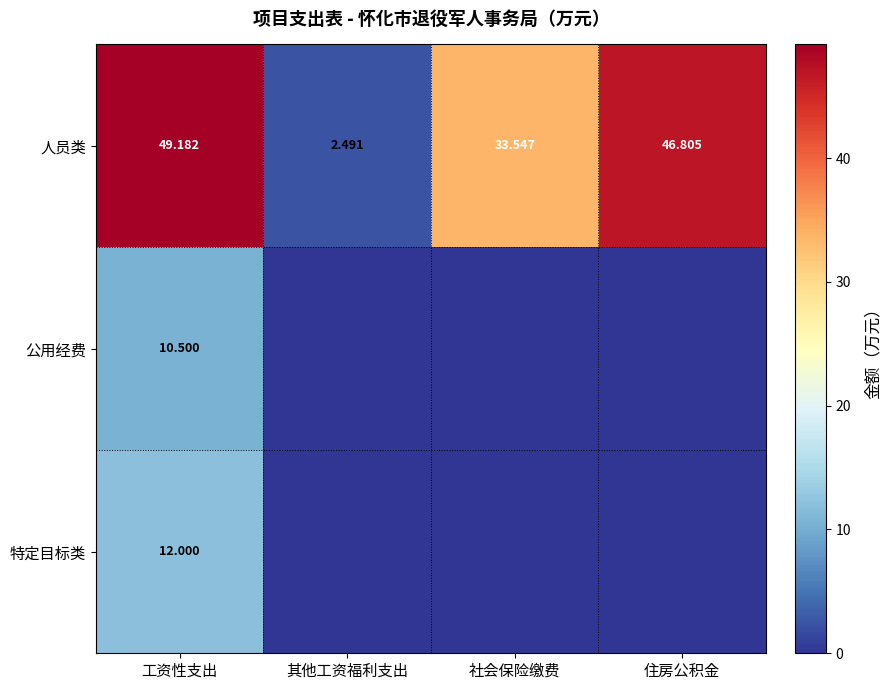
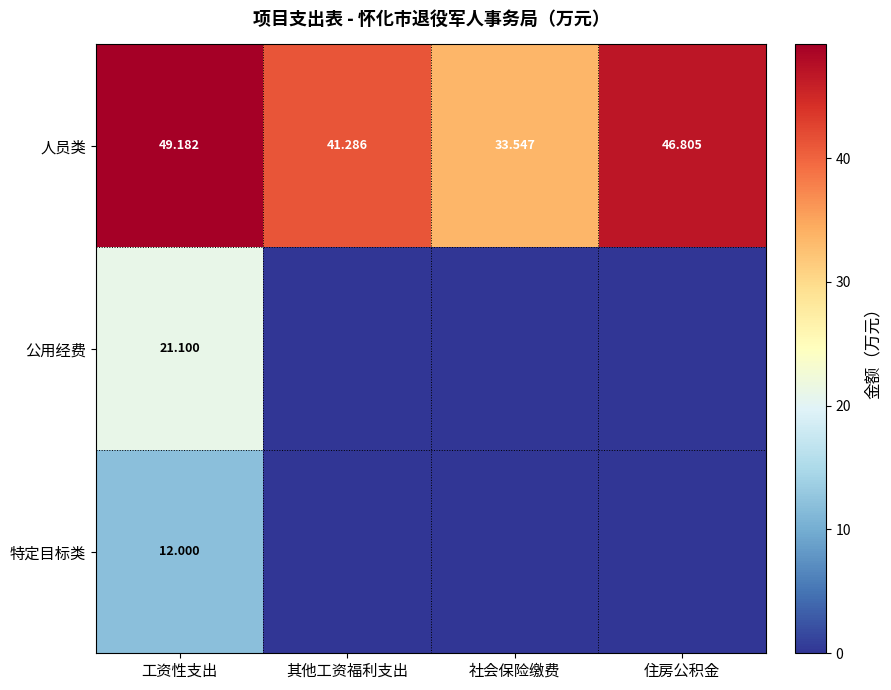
  {
    "人员类": {
      "工资性支出": 49.182,
-     "其他工资福利支出": 2.491,
+     "其他工资福利支出": 41.286,
      "社会保险缴费": 33.547,
      "住房公积金": 46.805
    },
    "公用经费": {
-     "工资性支出": 10.500
+     "工资性支出": 21.100
    },
    "特定目标类": {
      "工资性支出": 12.000
    }
  }
